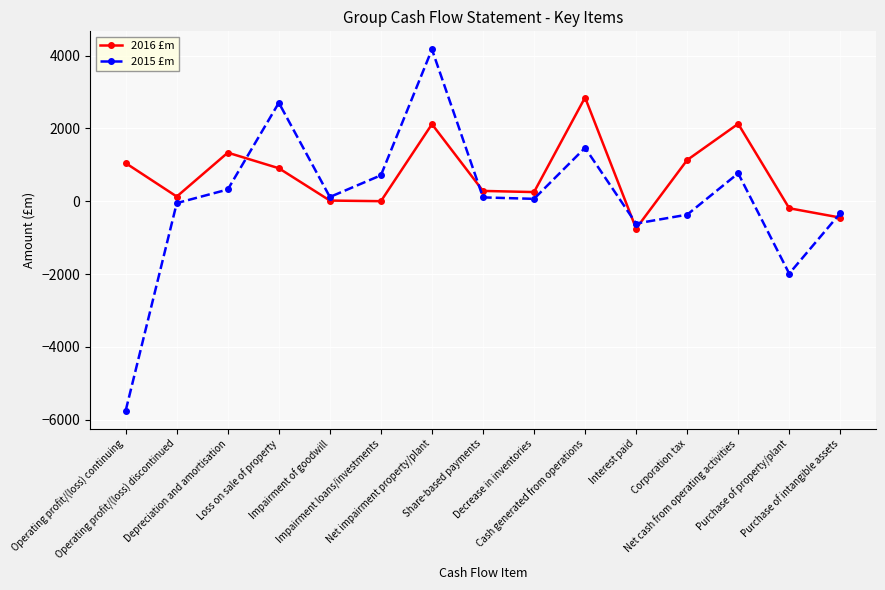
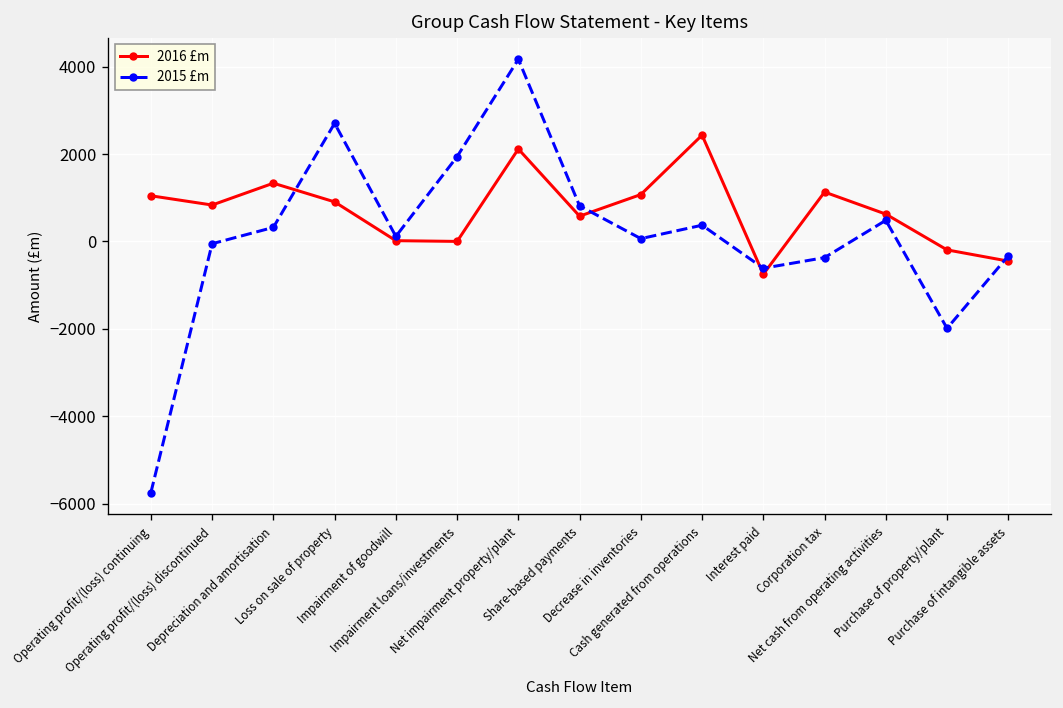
  {
    "2016 £m": {
      "Operating profit/(loss) continuing": 1000,
-     "Operating profit/(loss) discontinued": 100,
+     "Operating profit/(loss) discontinued": 800,
      "Depreciation and amortisation": 1300,
      "Loss on sale of property": 900,
      "Impairment of goodwill": 0,
      "Impairment loans/investments": 0,
      "Net impairment property/plant": 2100,
-     "Share-based payments": 300,
-     "Decrease in inventories": 300,
-     "Cash generated from operations": 2800,
+     "Share-based payments": 600,
+     "Decrease in inventories": 1100,
+     "Cash generated from operations": 2400,
      "Interest paid": -800,
      "Corporation tax": 1100,
-     "Net cash from operating activities": 2100,
+     "Net cash from operating activities": 600,
      "Purchase of property/plant": -200,
      "Purchase of intangible assets": -500
    },
    "2015 £m": {
      "Operating profit/(loss) continuing": -5800,
      "Operating profit/(loss) discontinued": -100,
      "Depreciation and amortisation": 300,
      "Loss on sale of property": 2700,
      "Impairment of goodwill": 100,
-     "Impairment loans/investments": 700,
+     "Impairment loans/investments": 1900,
      "Net impairment property/plant": 4200,
-     "Share-based payments": 100,
+     "Share-based payments": 800,
      "Decrease in inventories": 100,
-     "Cash generated from operations": 1500,
+     "Cash generated from operations": 400,
      "Interest paid": -600,
      "Corporation tax": -400,
-     "Net cash from operating activities": 800,
+     "Net cash from operating activities": 500,
      "Purchase of property/plant": -2000,
      "Purchase of intangible assets": -300
    }
  }
